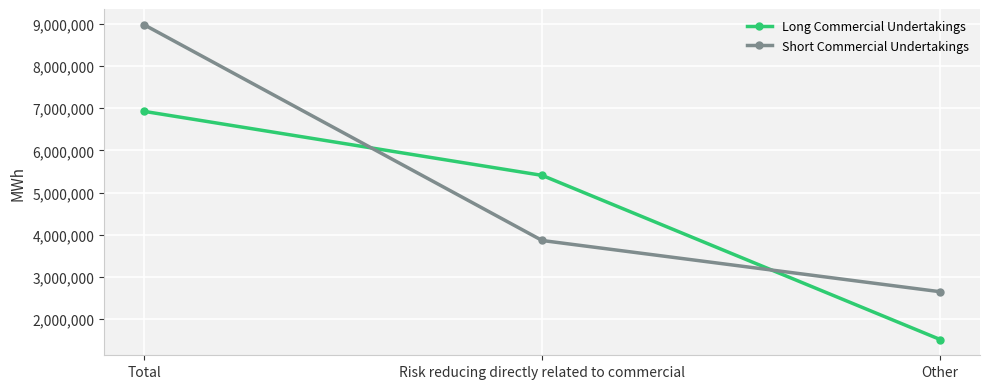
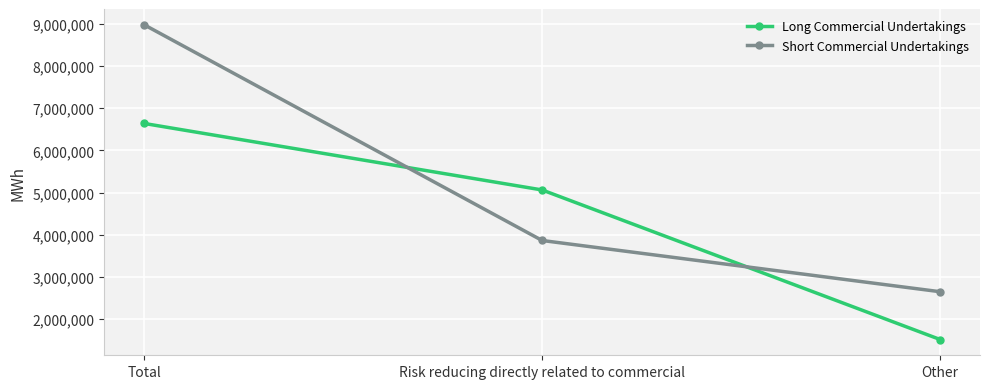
  {
    "Long Commercial Undertakings": {
-     "Total": "6,900,000",
-     "Risk reducing directly related to commercial": "5,400,000",
+     "Total": "6,600,000",
+     "Risk reducing directly related to commercial": "5,100,000",
      "Other": "1,500,000"
    },
    "Short Commercial Undertakings": {
      "Total": "9,000,000",
      "Risk reducing directly related to commercial": "3,900,000",
      "Other": "2,600,000"
    }
  }
